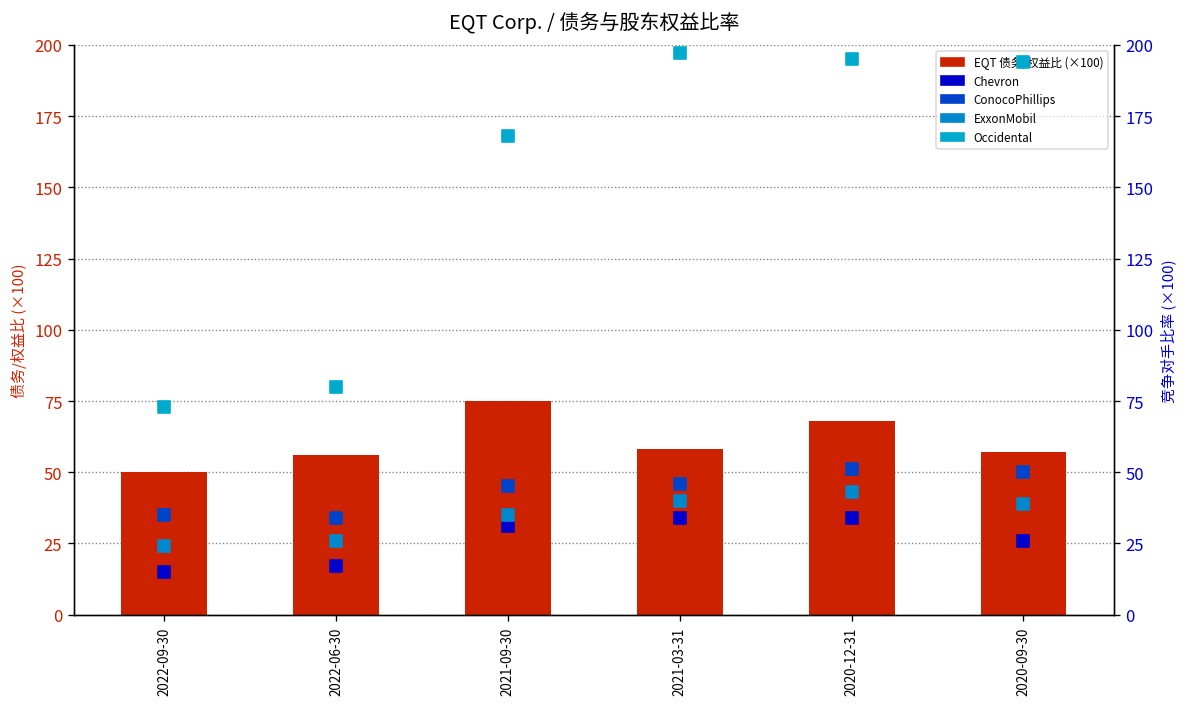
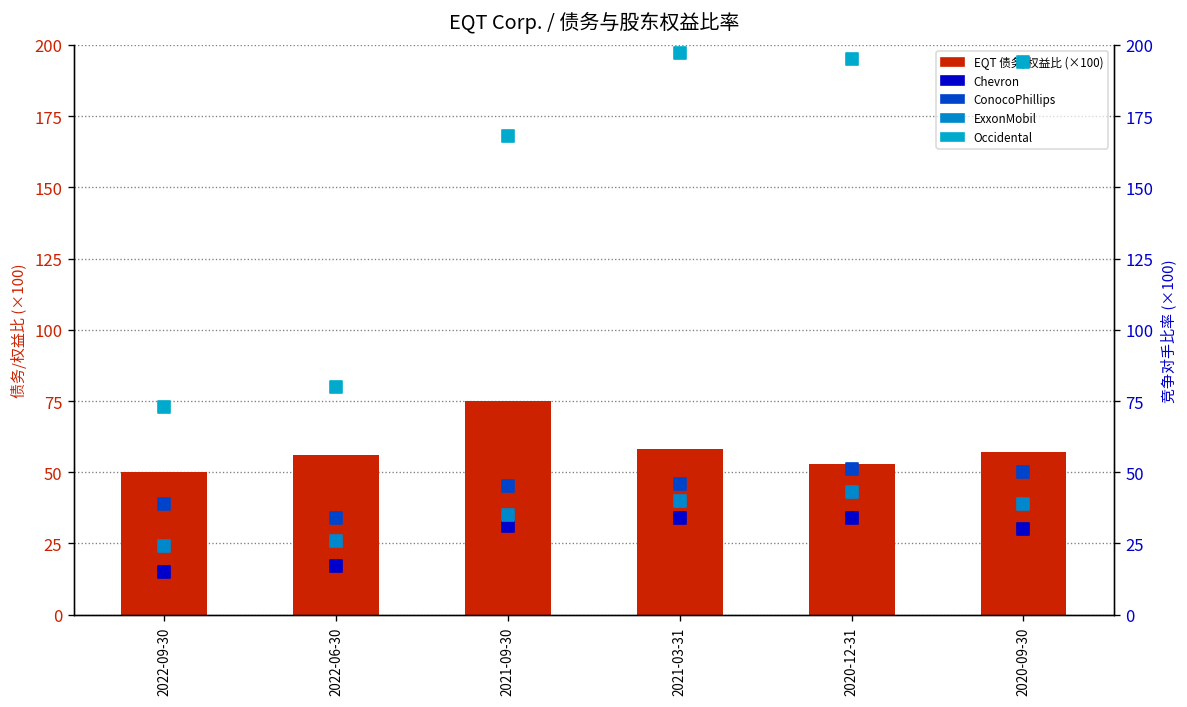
  {
    "EQT 债务/权益比 (×100)": {
      "2022-09-30": 50,
      "2022-06-30": 56,
      "2021-09-30": 75,
      "2021-03-31": 58,
-     "2020-12-31": 68,
+     "2020-12-31": 53,
      "2020-09-30": 57
    },
    "Chevron": {
-     "2020-09-30": 26
+     "2020-09-30": 30
    },
    "ConocoPhillips": {
-     "2022-09-30": 35
+     "2022-09-30": 39
    }
  }
